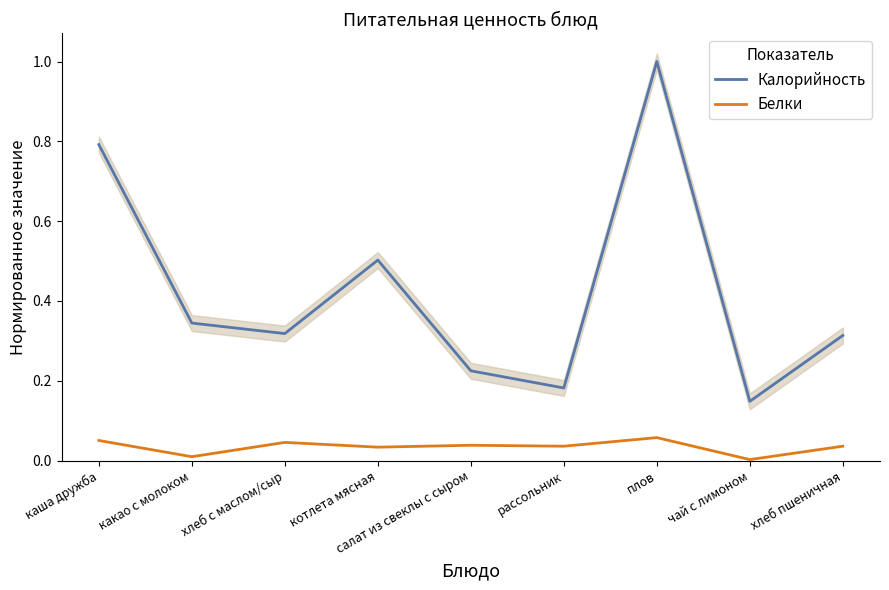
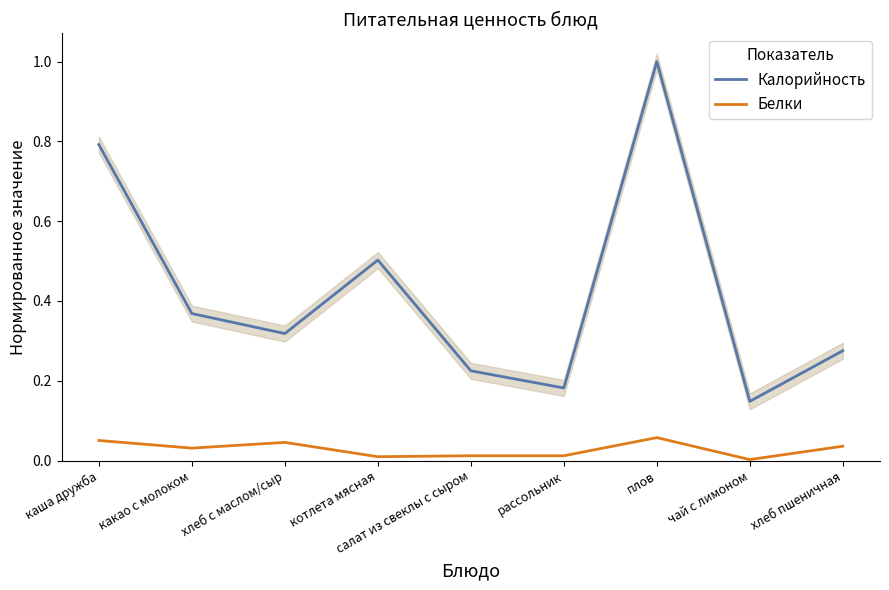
  {
    "Калорийность": {
      "каша дружба": 0.79,
-     "какао с молоком": 0.34,
+     "какао с молоком": 0.37,
      "хлеб с маслом/сыр": 0.32,
      "котлета мясная": 0.50,
      "салат из свеклы с сыром": 0.22,
      "рассольник": 0.18,
      "плов": 1.00,
      "чай с лимоном": 0.15,
-     "хлеб пшеничная": 0.31
+     "хлеб пшеничная": 0.28
    },
    "Белки": {
      "каша дружба": 0.05,
-     "какао с молоком": 0.01,
+     "какао с молоком": 0.03,
      "хлеб с маслом/сыр": 0.05,
-     "котлета мясная": 0.03,
-     "салат из свеклы с сыром": 0.04,
-     "рассольник": 0.04,
+     "котлета мясная": 0.01,
+     "салат из свеклы с сыром": 0.01,
+     "рассольник": 0.01,
      "плов": 0.06,
      "чай с лимоном": 0.00,
      "хлеб пшеничная": 0.04
    }
  }
